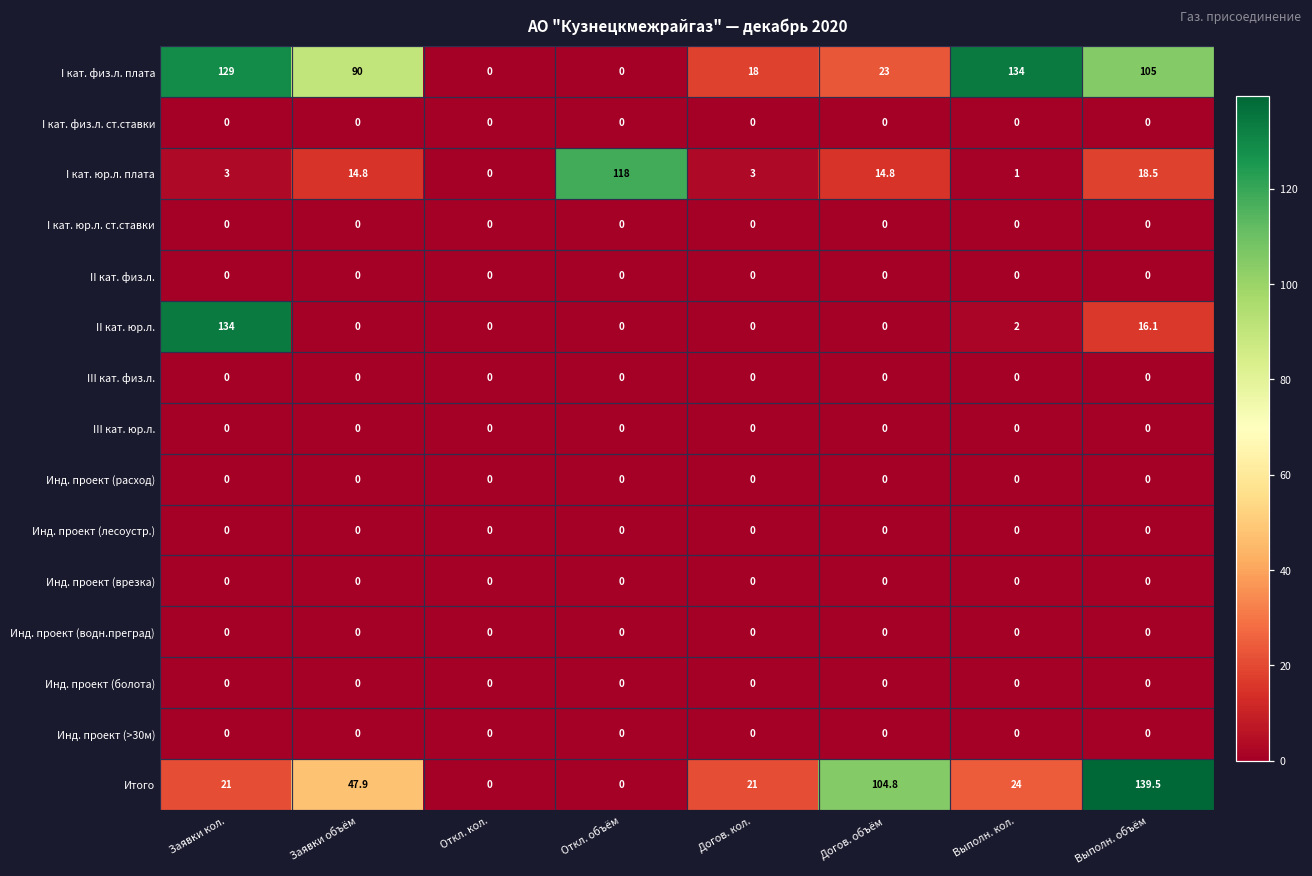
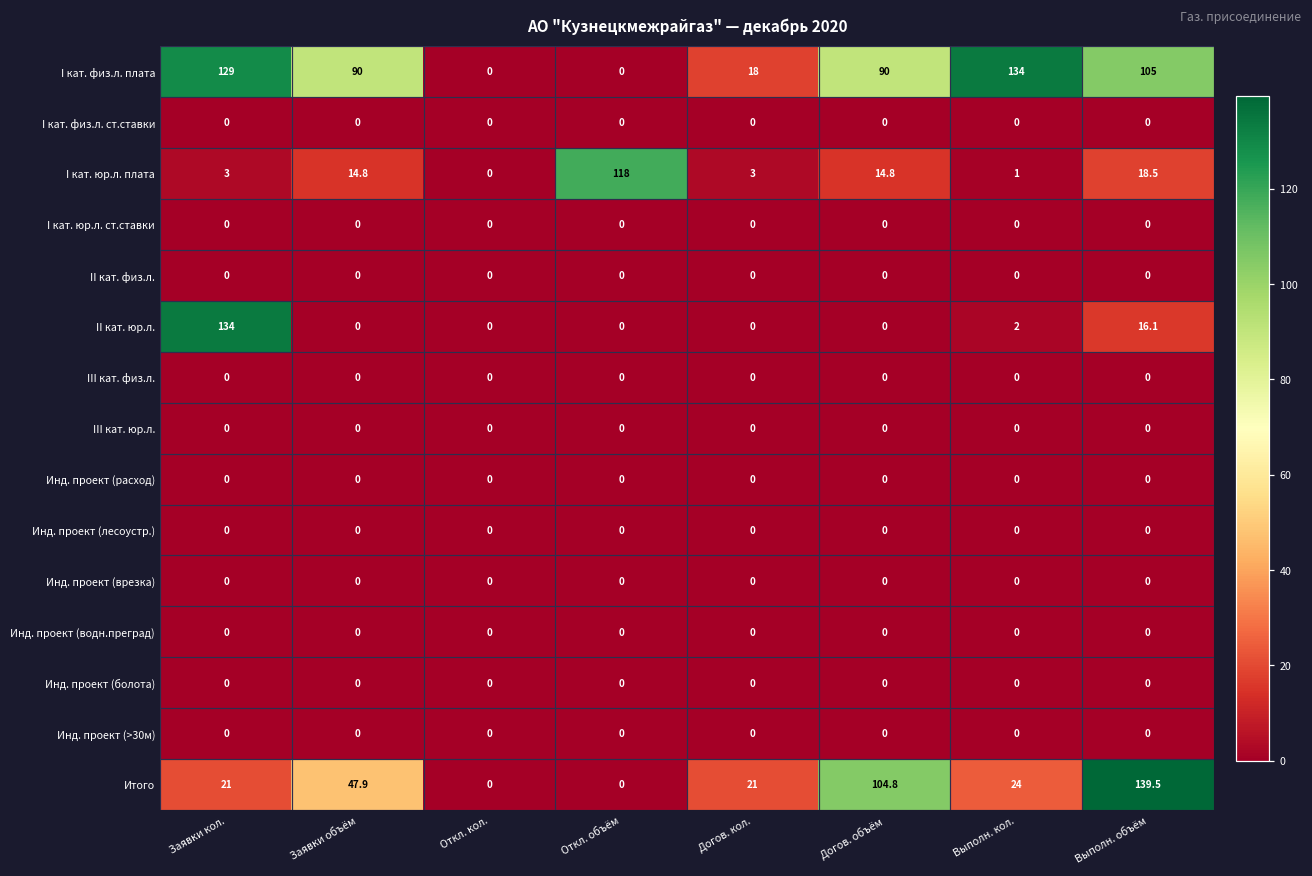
  {
    "I кат. физ.л. плата": {
      "Заявки кол.": 129,
      "Заявки объём": 90,
      "Откл. кол.": 0,
      "Откл. объём": 0,
      "Догов. кол.": 18,
-     "Догов. объём": 23,
+     "Догов. объём": 90,
      "Выполн. кол.": 134,
      "Выполн. объём": 105
    },
    "I кат. физ.л. ст.ставки": {
      "Заявки кол.": 0,
      "Заявки объём": 0,
      "Откл. кол.": 0,
      "Откл. объём": 0,
      "Догов. кол.": 0,
      "Догов. объём": 0,
      "Выполн. кол.": 0,
      "Выполн. объём": 0
    },
    "I кат. юр.л. плата": {
      "Заявки кол.": 3,
      "Заявки объём": 14.8,
      "Откл. кол.": 0,
      "Откл. объём": 118,
      "Догов. кол.": 3,
      "Догов. объём": 14.8,
      "Выполн. кол.": 1,
      "Выполн. объём": 18.5
    },
    "I кат. юр.л. ст.ставки": {
      "Заявки кол.": 0,
      "Заявки объём": 0,
      "Откл. кол.": 0,
      "Откл. объём": 0,
      "Догов. кол.": 0,
      "Догов. объём": 0,
      "Выполн. кол.": 0,
      "Выполн. объём": 0
    },
    "II кат. физ.л.": {
      "Заявки кол.": 0,
      "Заявки объём": 0,
      "Откл. кол.": 0,
      "Откл. объём": 0,
      "Догов. кол.": 0,
      "Догов. объём": 0,
      "Выполн. кол.": 0,
      "Выполн. объём": 0
    },
    "II кат. юр.л.": {
      "Заявки кол.": 134,
      "Заявки объём": 0,
      "Откл. кол.": 0,
      "Откл. объём": 0,
      "Догов. кол.": 0,
      "Догов. объём": 0,
      "Выполн. кол.": 2,
      "Выполн. объём": 16.1
    },
    "III кат. физ.л.": {
      "Заявки кол.": 0,
      "Заявки объём": 0,
      "Откл. кол.": 0,
      "Откл. объём": 0,
      "Догов. кол.": 0,
      "Догов. объём": 0,
      "Выполн. кол.": 0,
      "Выполн. объём": 0
    },
    "III кат. юр.л.": {
      "Заявки кол.": 0,
      "Заявки объём": 0,
      "Откл. кол.": 0,
      "Откл. объём": 0,
      "Догов. кол.": 0,
      "Догов. объём": 0,
      "Выполн. кол.": 0,
      "Выполн. объём": 0
    },
    "Инд. проект (расход)": {
      "Заявки кол.": 0,
      "Заявки объём": 0,
      "Откл. кол.": 0,
      "Откл. объём": 0,
      "Догов. кол.": 0,
      "Догов. объём": 0,
      "Выполн. кол.": 0,
      "Выполн. объём": 0
    },
    "Инд. проект (лесоустр.)": {
      "Заявки кол.": 0,
      "Заявки объём": 0,
      "Откл. кол.": 0,
      "Откл. объём": 0,
      "Догов. кол.": 0,
      "Догов. объём": 0,
      "Выполн. кол.": 0,
      "Выполн. объём": 0
    },
    "Инд. проект (врезка)": {
      "Заявки кол.": 0,
      "Заявки объём": 0,
      "Откл. кол.": 0,
      "Откл. объём": 0,
      "Догов. кол.": 0,
      "Догов. объём": 0,
      "Выполн. кол.": 0,
      "Выполн. объём": 0
    },
    "Инд. проект (водн.преград)": {
      "Заявки кол.": 0,
      "Заявки объём": 0,
      "Откл. кол.": 0,
      "Откл. объём": 0,
      "Догов. кол.": 0,
      "Догов. объём": 0,
      "Выполн. кол.": 0,
      "Выполн. объём": 0
    },
    "Инд. проект (болота)": {
      "Заявки кол.": 0,
      "Заявки объём": 0,
      "Откл. кол.": 0,
      "Откл. объём": 0,
      "Догов. кол.": 0,
      "Догов. объём": 0,
      "Выполн. кол.": 0,
      "Выполн. объём": 0
    },
    "Инд. проект (>30м)": {
      "Заявки кол.": 0,
      "Заявки объём": 0,
      "Откл. кол.": 0,
      "Откл. объём": 0,
      "Догов. кол.": 0,
      "Догов. объём": 0,
      "Выполн. кол.": 0,
      "Выполн. объём": 0
    },
    "Итого": {
      "Заявки кол.": 21,
      "Заявки объём": 47.9,
      "Откл. кол.": 0,
      "Откл. объём": 0,
      "Догов. кол.": 21,
      "Догов. объём": 104.8,
      "Выполн. кол.": 24,
      "Выполн. объём": 139.5
    }
  }
